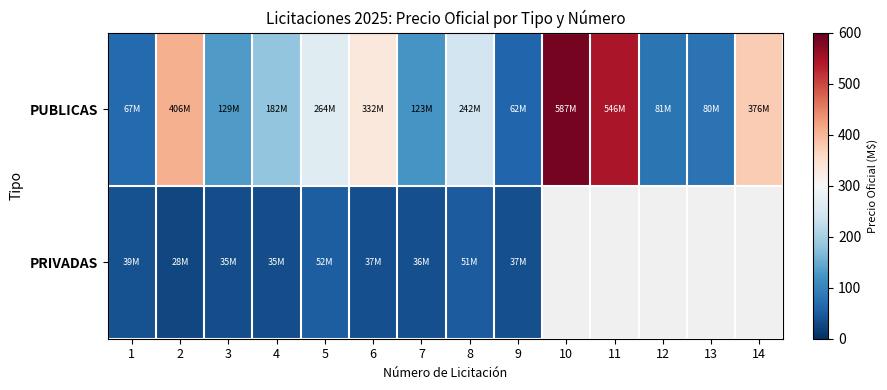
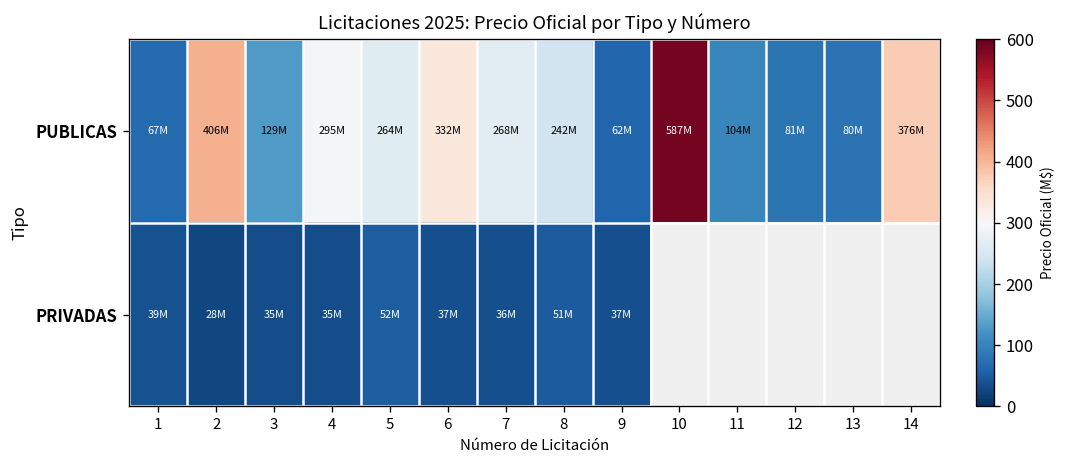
  {
    "PUBLICAS": {
      "1": "67M",
      "2": "406M",
      "3": "129M",
-     "4": "182M",
+     "4": "295M",
      "5": "264M",
      "6": "332M",
-     "7": "123M",
+     "7": "268M",
      "8": "242M",
      "9": "62M",
      "10": "587M",
-     "11": "546M",
+     "11": "104M",
      "12": "81M",
      "13": "80M",
      "14": "376M"
    },
    "PRIVADAS": {
      "1": "39M",
      "2": "28M",
      "3": "35M",
      "4": "35M",
      "5": "52M",
      "6": "37M",
      "7": "36M",
      "8": "51M",
      "9": "37M"
    }
  }
